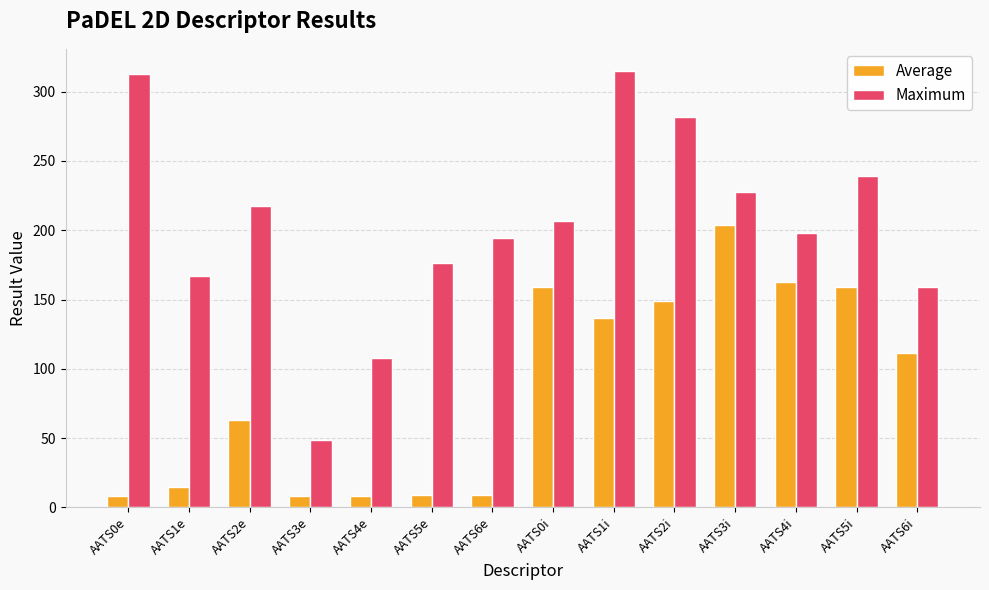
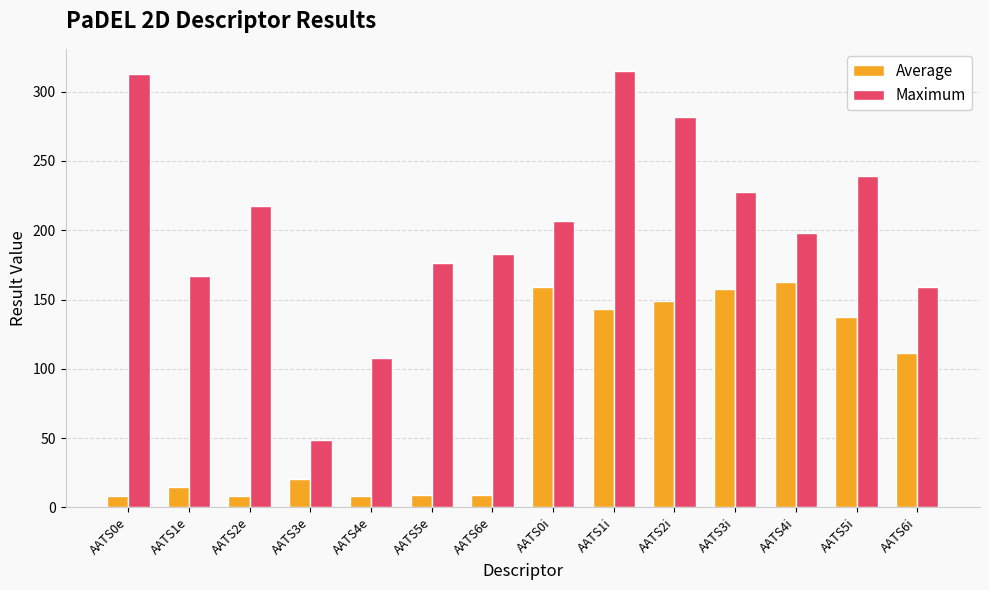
  {
    "Average": {
      "AATS0e": 9,
      "AATS1e": 15,
-     "AATS2e": 63,
-     "AATS3e": 8,
+     "AATS2e": 8,
+     "AATS3e": 20,
      "AATS4e": 8,
      "AATS5e": 9,
      "AATS6e": 9,
      "AATS0i": 159,
-     "AATS1i": 137,
+     "AATS1i": 143,
      "AATS2i": 149,
-     "AATS3i": 203,
+     "AATS3i": 157,
      "AATS4i": 163,
-     "AATS5i": 159,
+     "AATS5i": 138,
      "AATS6i": 112
    },
    "Maximum": {
      "AATS0e": 313,
      "AATS1e": 167,
      "AATS2e": 217,
      "AATS3e": 49,
      "AATS4e": 108,
      "AATS5e": 177,
-     "AATS6e": 195,
+     "AATS6e": 183,
      "AATS0i": 207,
      "AATS1i": 315,
      "AATS2i": 282,
      "AATS3i": 227,
      "AATS4i": 198,
      "AATS5i": 239,
      "AATS6i": 159
    }
  }
